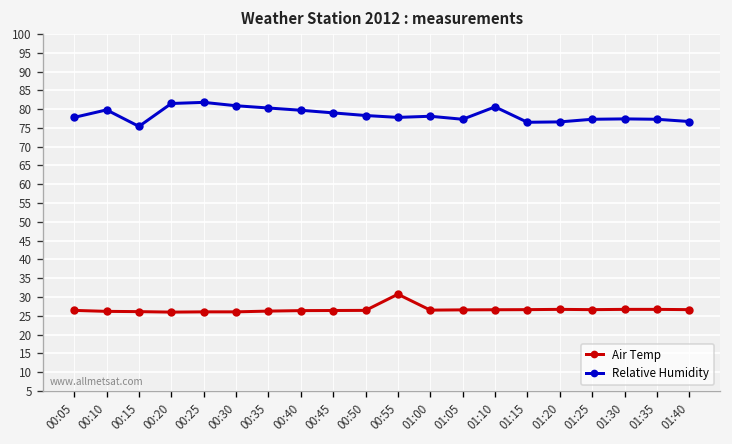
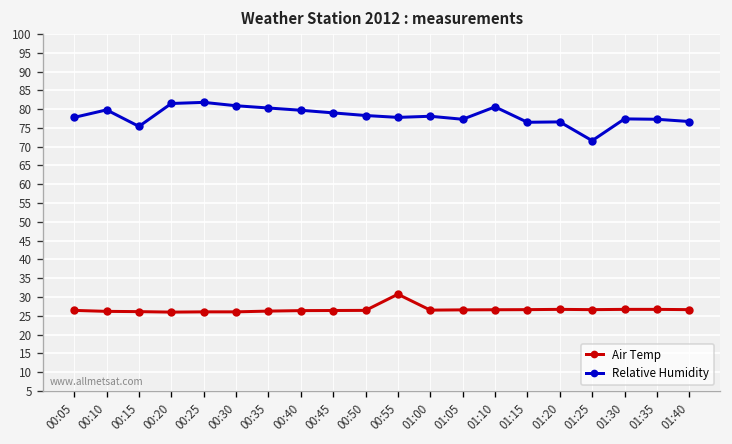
  {
    "Air Temp": {
      "00:05": 26,
      "00:10": 26,
      "00:15": 26,
      "00:20": 26,
      "00:25": 26,
      "00:30": 26,
      "00:35": 26,
      "00:40": 26,
      "00:45": 26,
      "00:50": 26,
      "00:55": 31,
      "01:00": 26,
      "01:05": 27,
      "01:10": 27,
      "01:15": 27,
      "01:20": 27,
      "01:25": 27,
      "01:30": 27,
      "01:35": 27,
      "01:40": 27
    },
    "Relative Humidity": {
      "00:05": 78,
      "00:10": 80,
      "00:15": 75,
      "00:20": 82,
      "00:25": 82,
      "00:30": 81,
      "00:35": 80,
      "00:40": 80,
      "00:45": 79,
      "00:50": 78,
      "00:55": 78,
      "01:00": 78,
      "01:05": 77,
      "01:10": 81,
      "01:15": 77,
      "01:20": 77,
-     "01:25": 77,
+     "01:25": 72,
      "01:30": 77,
      "01:35": 77,
      "01:40": 77
    }
  }
